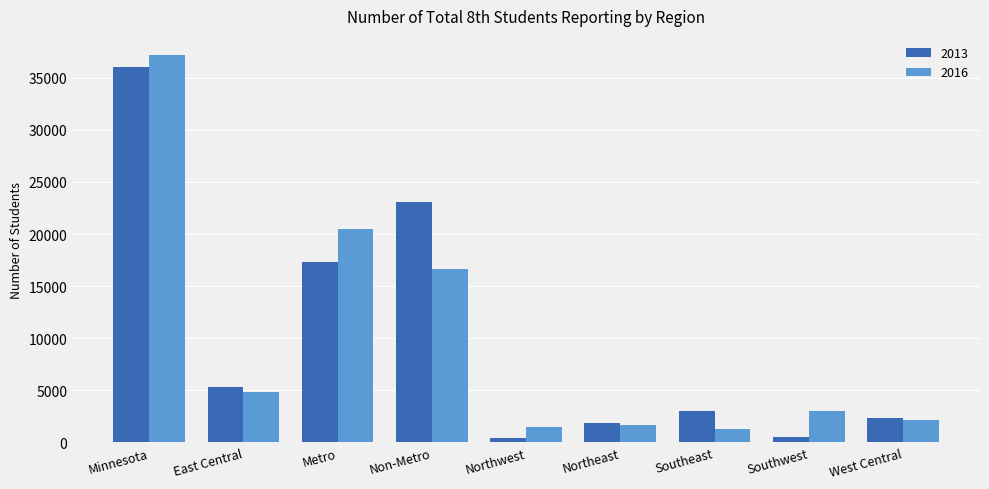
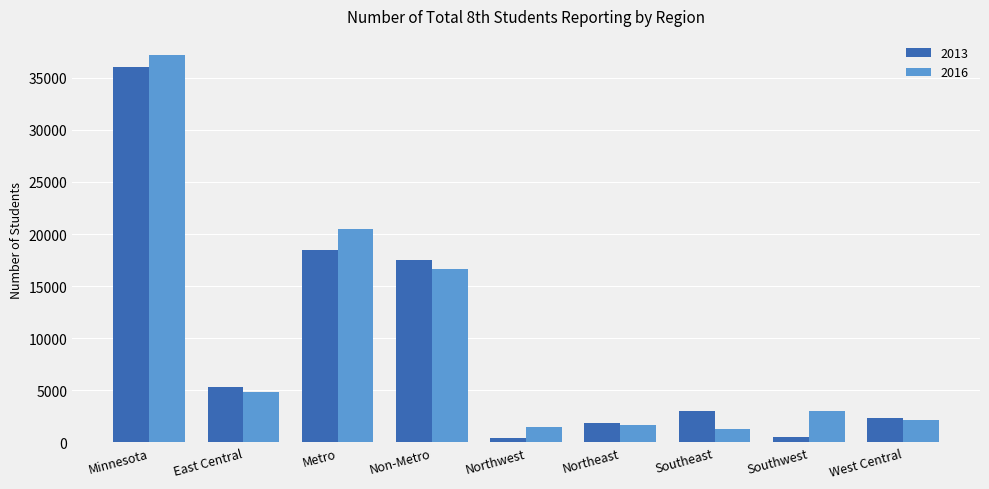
  {
    "2013": {
      "Minnesota": 36000,
      "East Central": 5300,
-     "Metro": 17300,
-     "Non-Metro": 23100,
+     "Metro": 18500,
+     "Non-Metro": 17500,
      "Northwest": 400,
      "Northeast": 1900,
      "Southeast": 3100,
      "Southwest": 500,
      "West Central": 2300
    },
    "2016": {
      "Minnesota": 37200,
      "East Central": 4800,
      "Metro": 20500,
      "Non-Metro": 16700,
      "Northwest": 1500,
      "Northeast": 1600,
      "Southeast": 1300,
      "Southwest": 3100,
      "West Central": 2100
    }
  }
